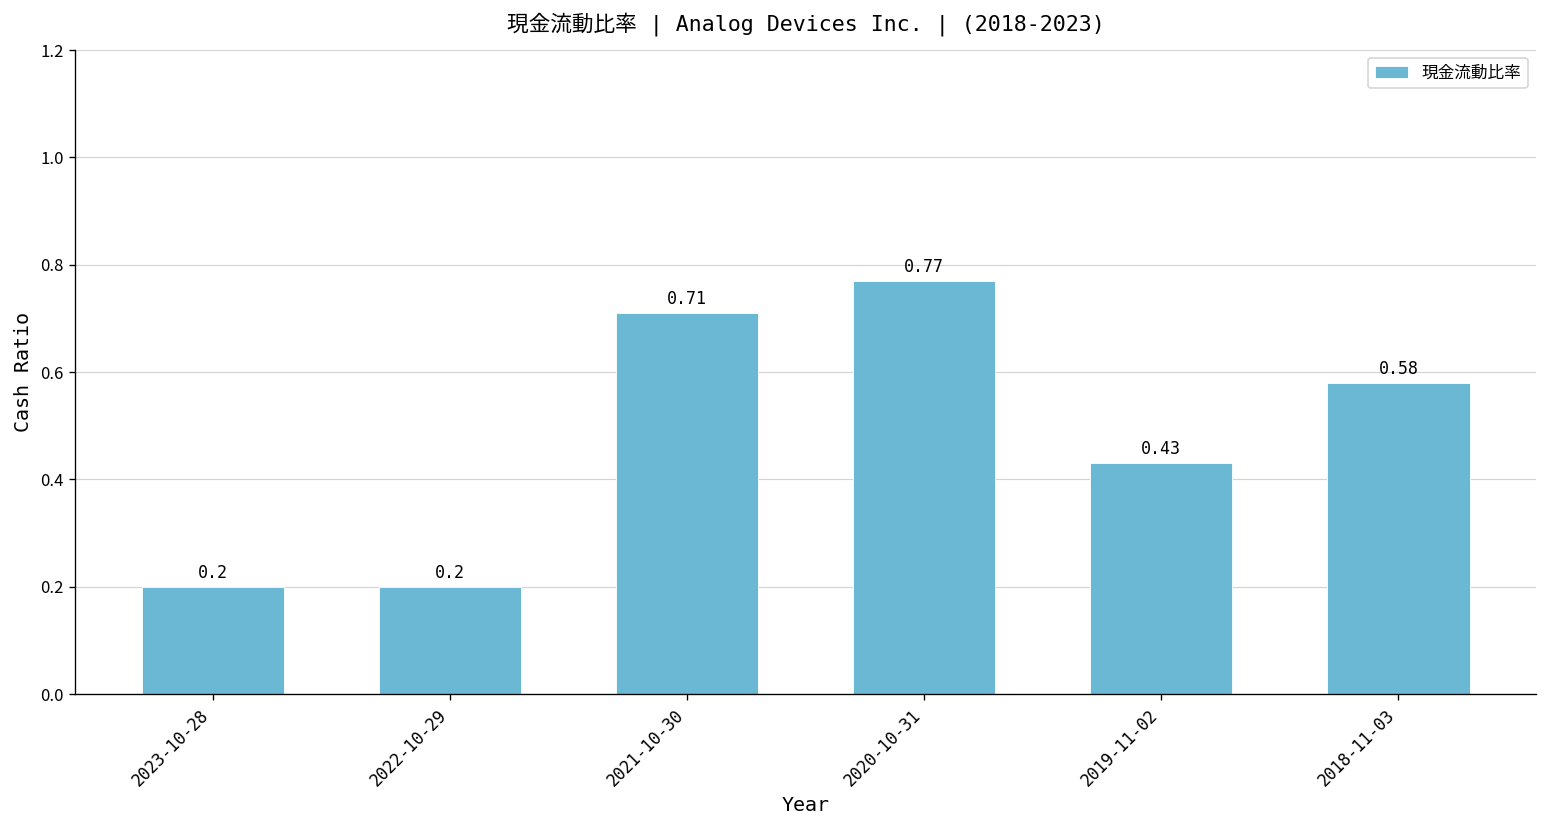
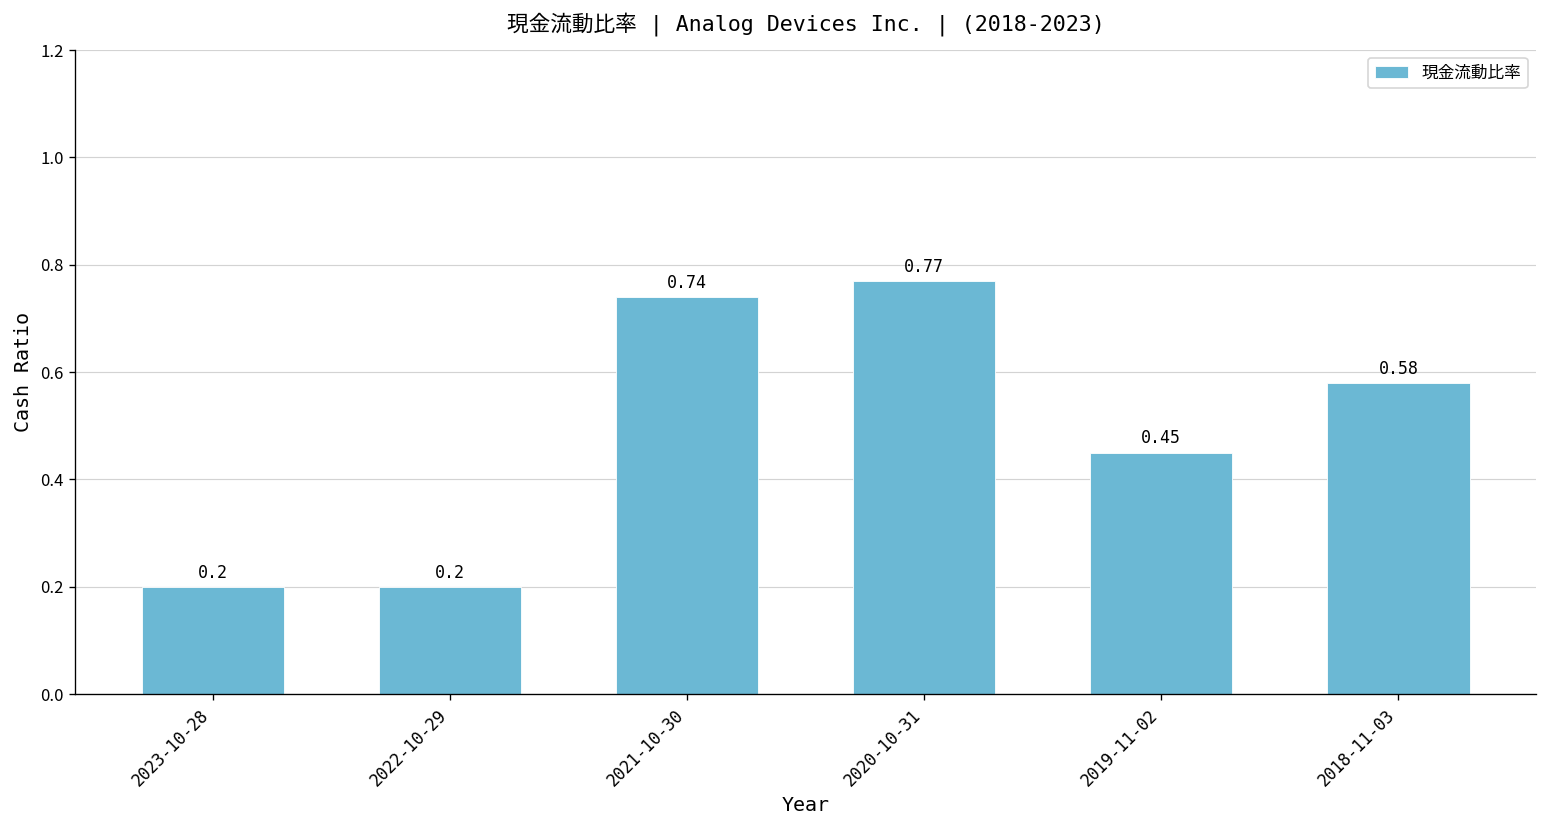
  {
    "2023-10-28": 0.2,
    "2022-10-29": 0.2,
-   "2021-10-30": 0.71,
+   "2021-10-30": 0.74,
    "2020-10-31": 0.77,
-   "2019-11-02": 0.43,
+   "2019-11-02": 0.45,
    "2018-11-03": 0.58
  }
